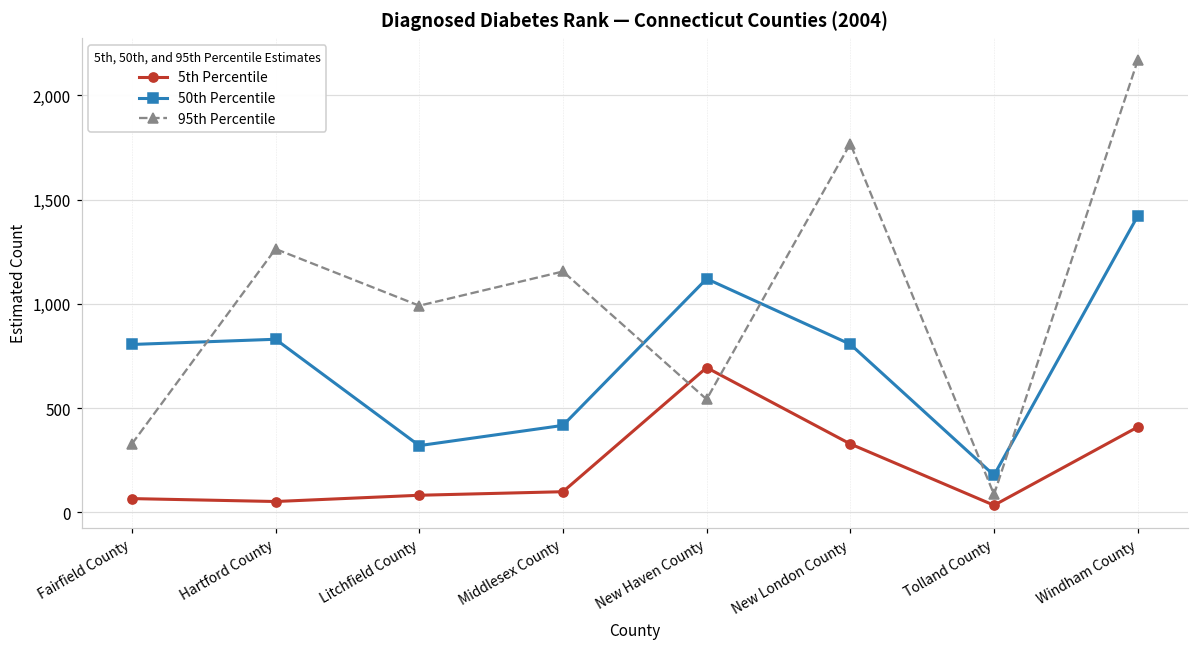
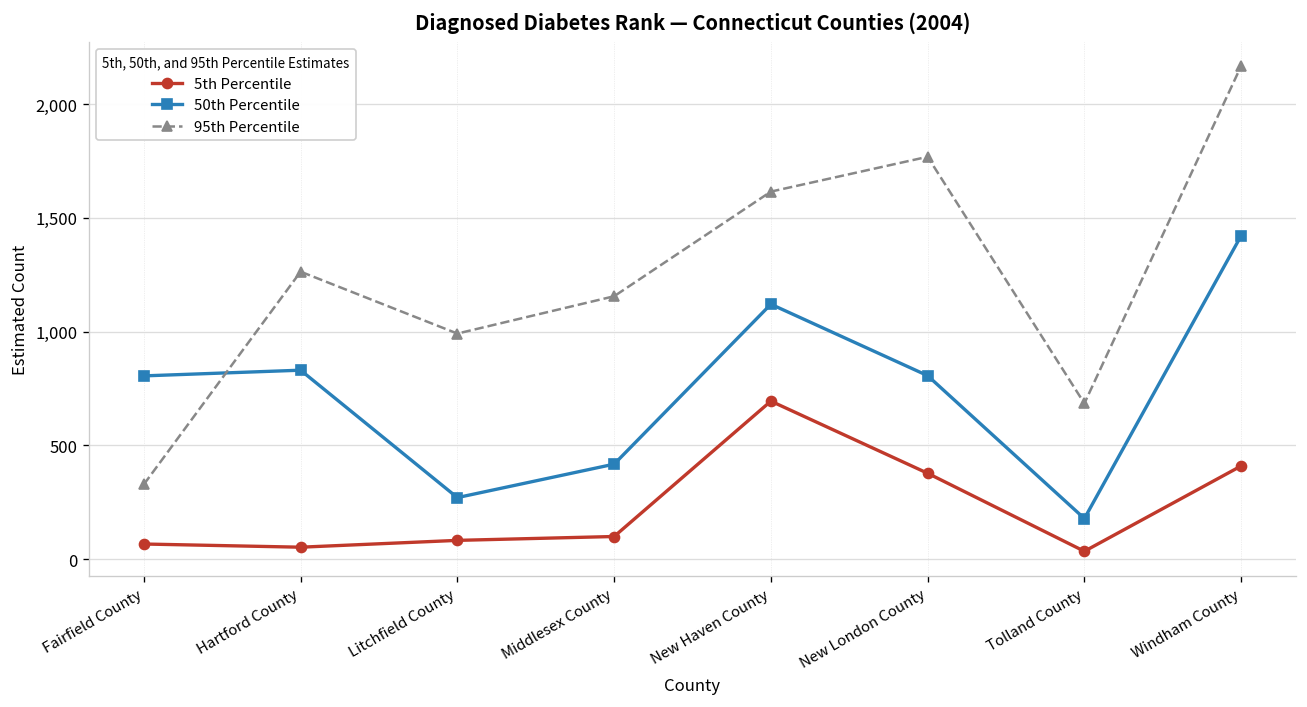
  {
    "5th Percentile": {
      "Fairfield County": "70",
      "Hartford County": "50",
      "Litchfield County": "80",
      "Middlesex County": "100",
      "New Haven County": "690",
-     "New London County": "330",
+     "New London County": "380",
      "Tolland County": "30",
      "Windham County": "410"
    },
    "50th Percentile": {
      "Fairfield County": "810",
      "Hartford County": "830",
-     "Litchfield County": "320",
+     "Litchfield County": "270",
      "Middlesex County": "420",
      "New Haven County": "1,120",
      "New London County": "810",
      "Tolland County": "180",
      "Windham County": "1,420"
    },
    "95th Percentile": {
      "Fairfield County": "330",
      "Hartford County": "1,260",
      "Litchfield County": "990",
      "Middlesex County": "1,160",
-     "New Haven County": "540",
+     "New Haven County": "1,620",
      "New London County": "1,770",
-     "Tolland County": "90",
+     "Tolland County": "680",
      "Windham County": "2,170"
    }
  }
